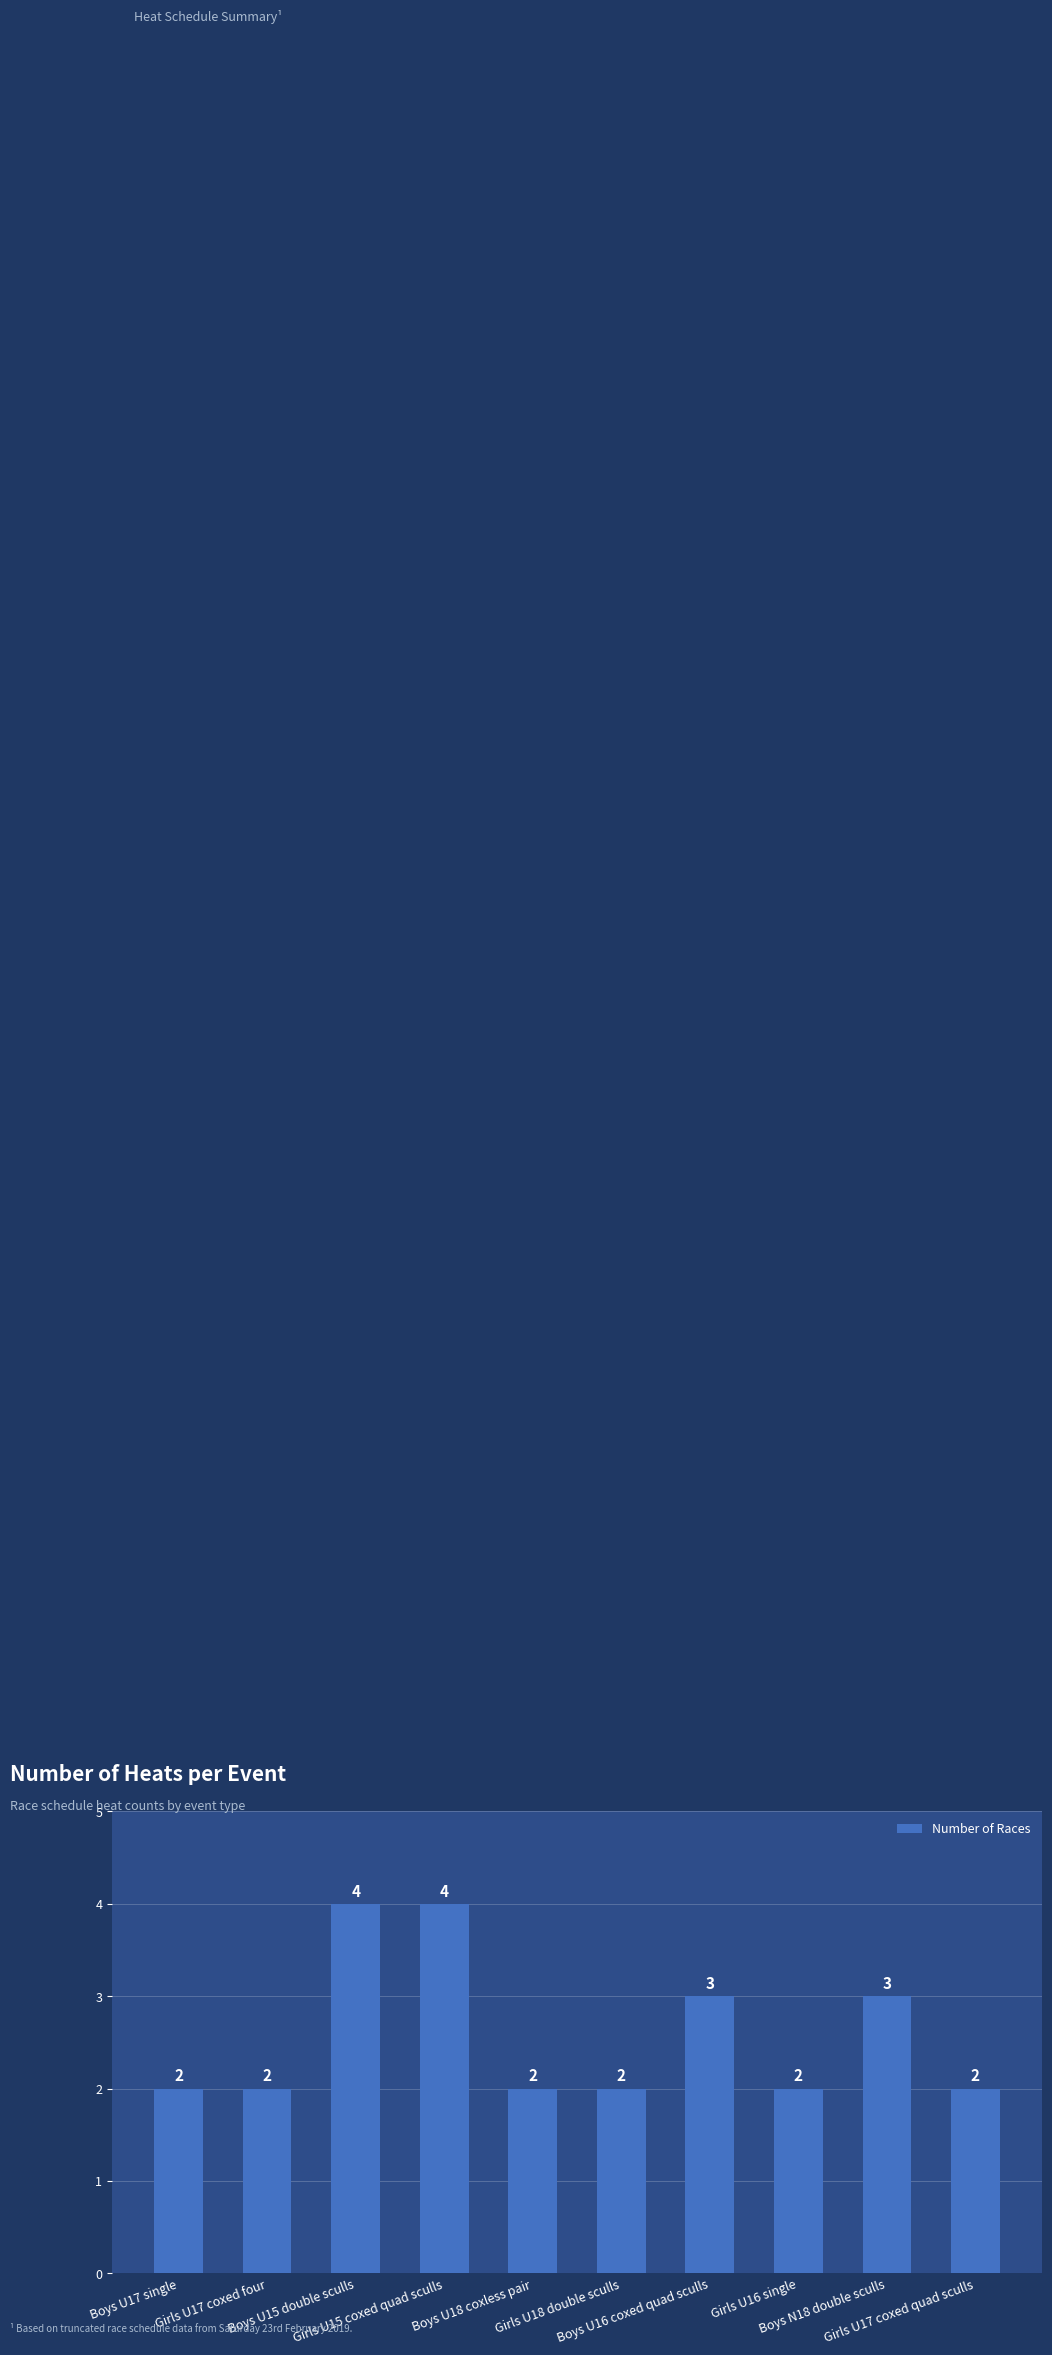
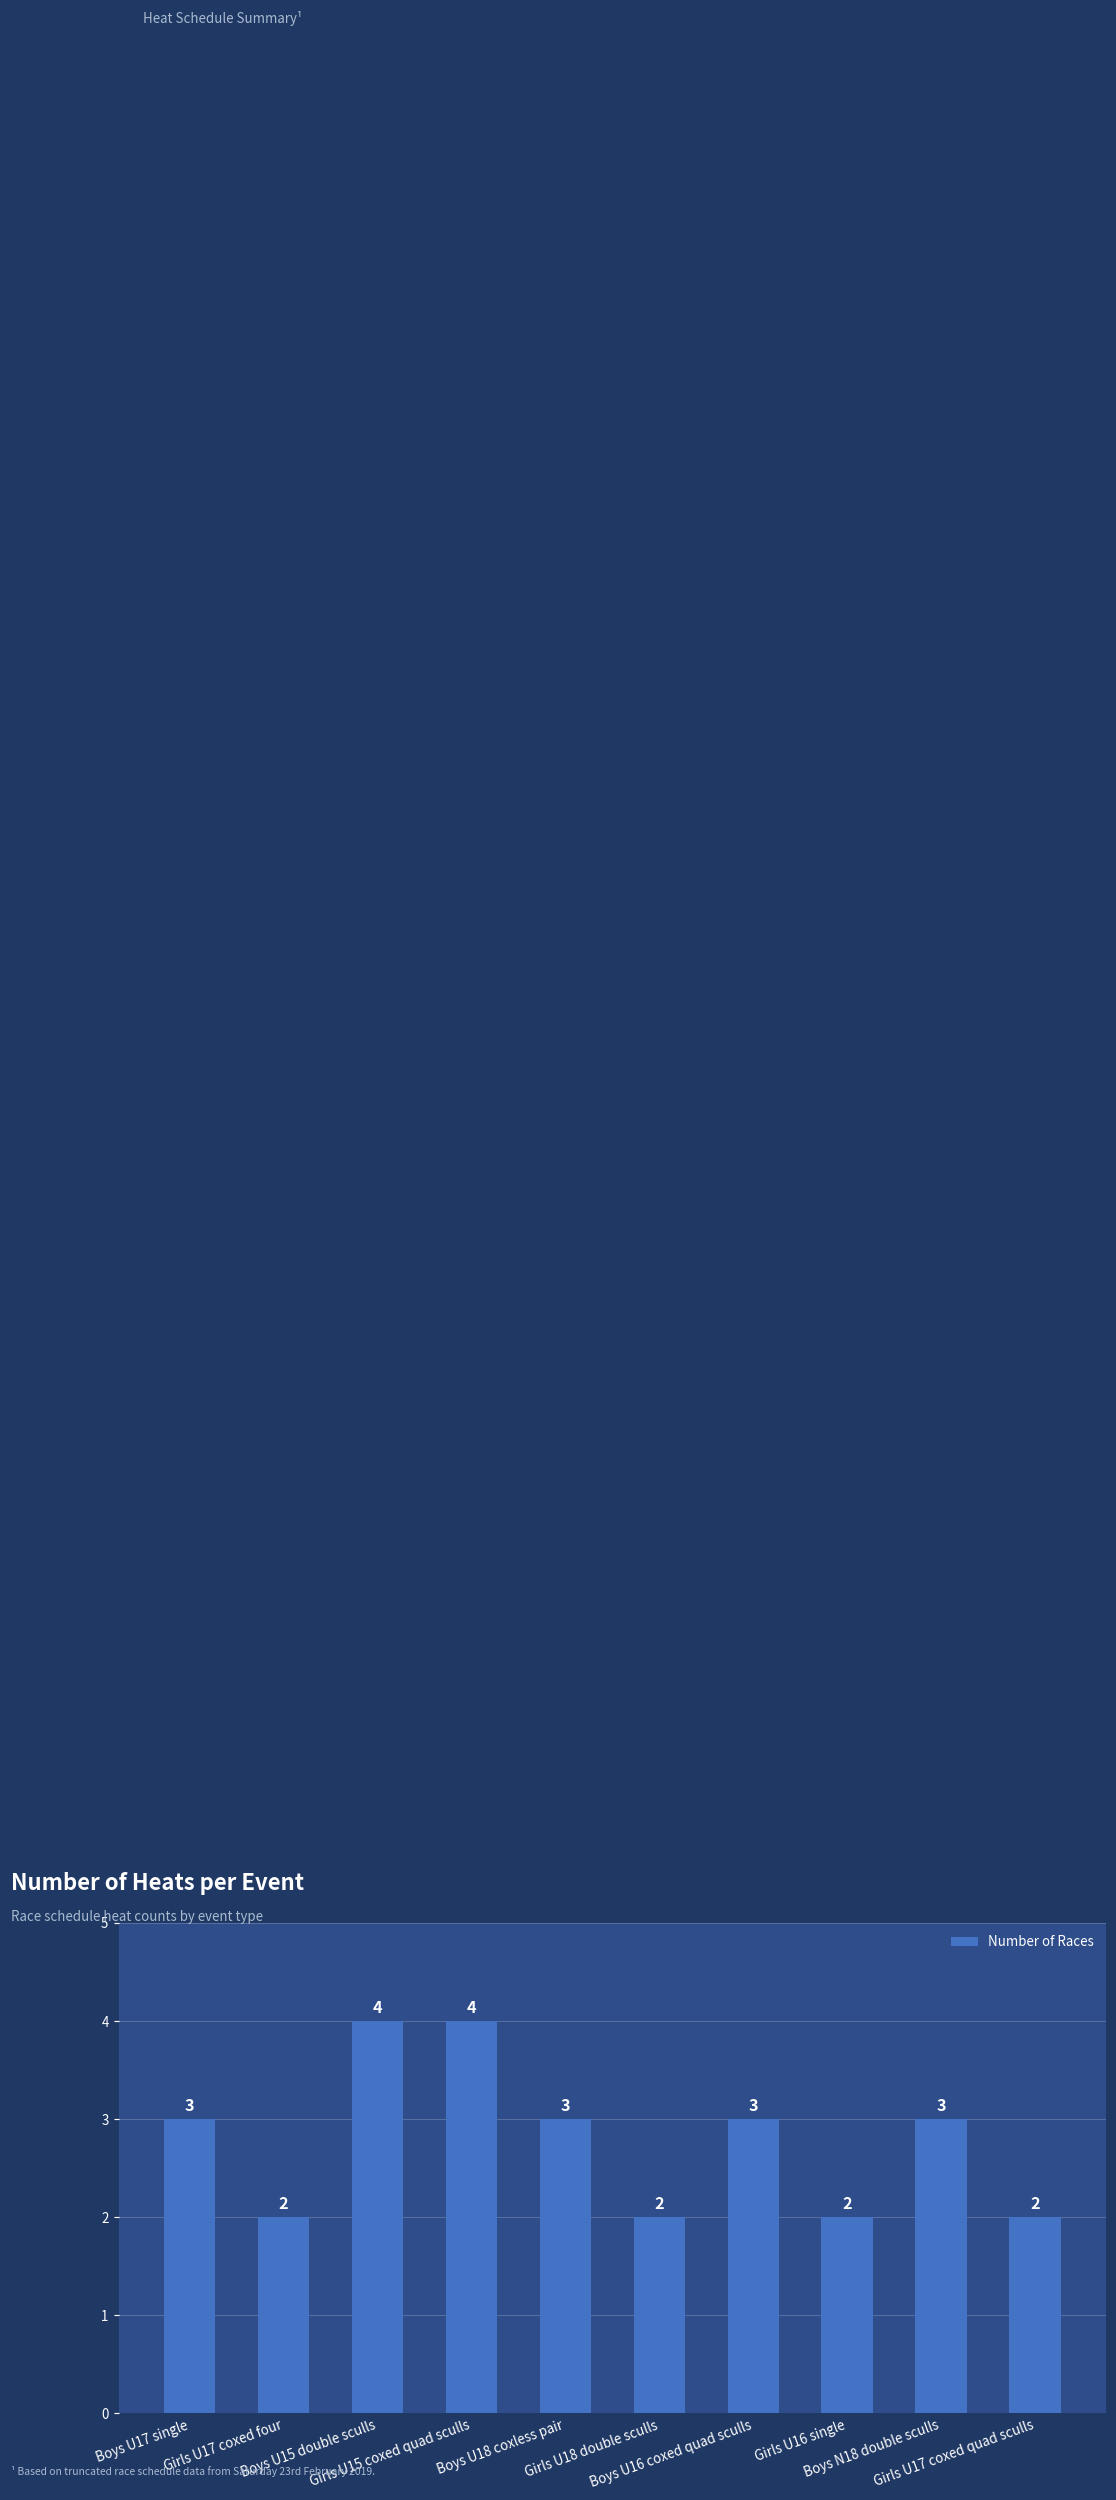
  {
-   "Boys U17 single": 2,
+   "Boys U17 single": 3,
    "Girls U17 coxed four": 2,
    "Boys U15 double sculls": 4,
    "Girls U15 coxed quad sculls": 4,
-   "Boys U18 coxless pair": 2,
+   "Boys U18 coxless pair": 3,
    "Girls U18 double sculls": 2,
    "Boys U16 coxed quad sculls": 3,
    "Girls U16 single": 2,
    "Boys N18 double sculls": 3,
    "Girls U17 coxed quad sculls": 2
  }
